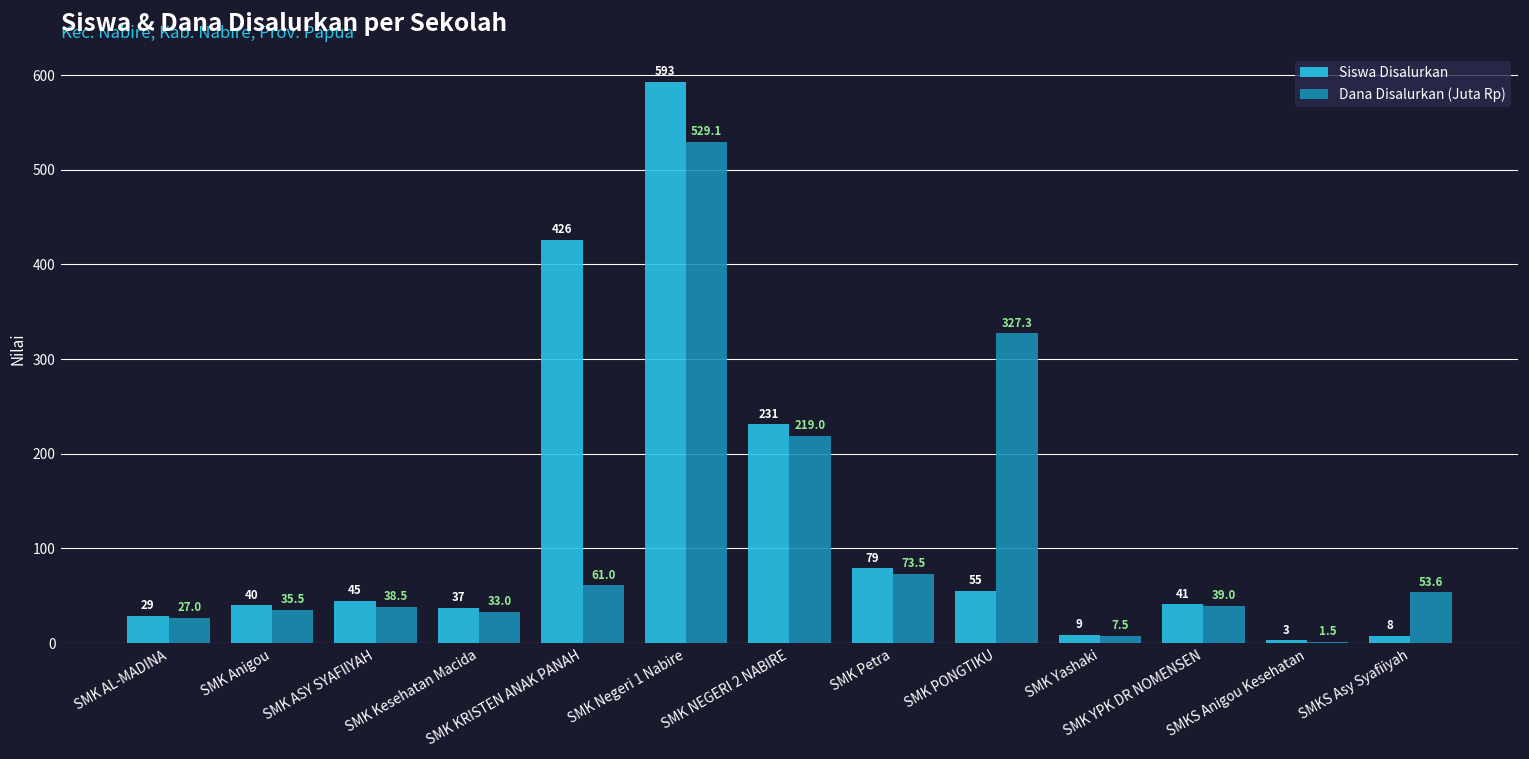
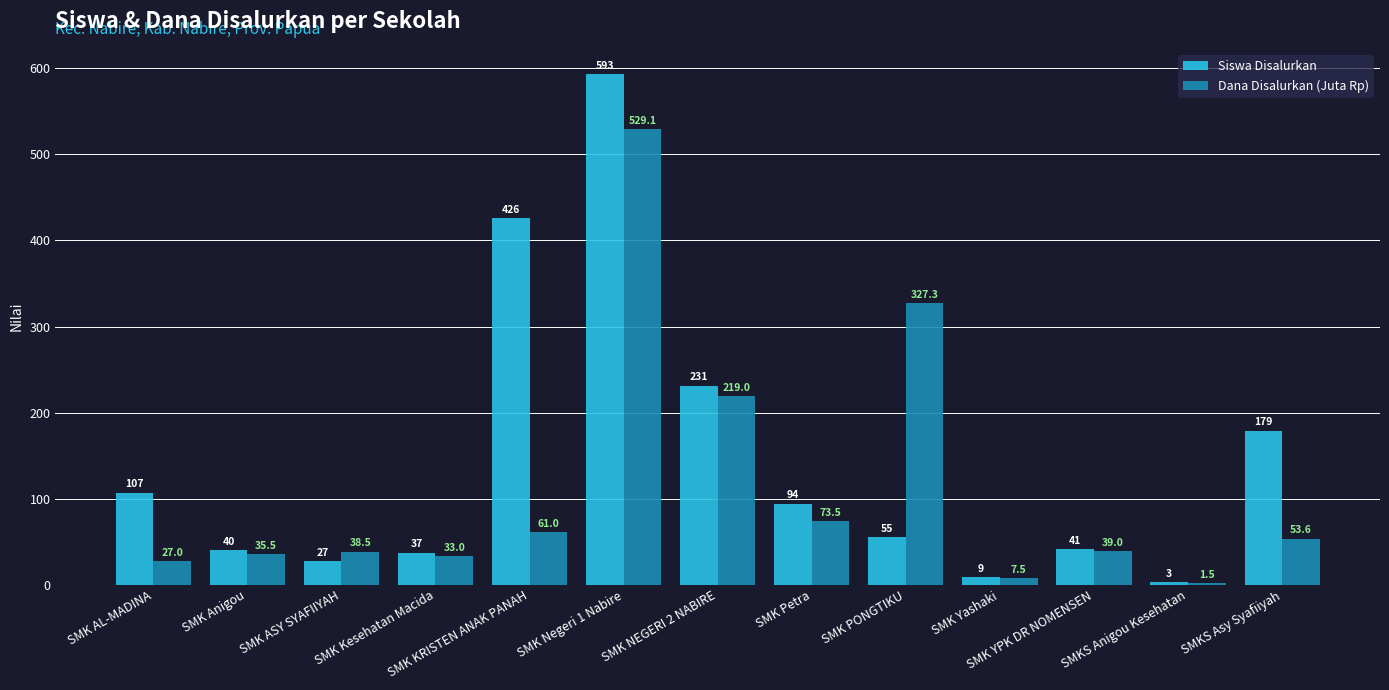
  {
    "Siswa Disalurkan": {
-     "SMK AL-MADINA": 29,
+     "SMK AL-MADINA": 107,
      "SMK Anigou": 40,
-     "SMK ASY SYAFIIYAH": 45,
+     "SMK ASY SYAFIIYAH": 27,
      "SMK Kesehatan Macida": 37,
      "SMK KRISTEN ANAK PANAH": 426,
      "SMK Negeri 1 Nabire": 593,
      "SMK NEGERI 2 NABIRE": 231,
-     "SMK Petra": 79,
+     "SMK Petra": 94,
      "SMK PONGTIKU": 55,
      "SMK Yashaki": 9,
      "SMK YPK DR NOMENSEN": 41,
      "SMKS Anigou Kesehatan": 3,
-     "SMKS Asy Syafiiyah": 8
+     "SMKS Asy Syafiiyah": 179
    },
    "Dana Disalurkan (Juta Rp)": {
      "SMK AL-MADINA": 27.0,
      "SMK Anigou": 35.5,
      "SMK ASY SYAFIIYAH": 38.5,
      "SMK Kesehatan Macida": 33.0,
      "SMK KRISTEN ANAK PANAH": 61.0,
      "SMK Negeri 1 Nabire": 529.1,
      "SMK NEGERI 2 NABIRE": 219.0,
      "SMK Petra": 73.5,
      "SMK PONGTIKU": 327.3,
      "SMK Yashaki": 7.5,
      "SMK YPK DR NOMENSEN": 39.0,
      "SMKS Anigou Kesehatan": 1.5,
      "SMKS Asy Syafiiyah": 53.6
    }
  }
